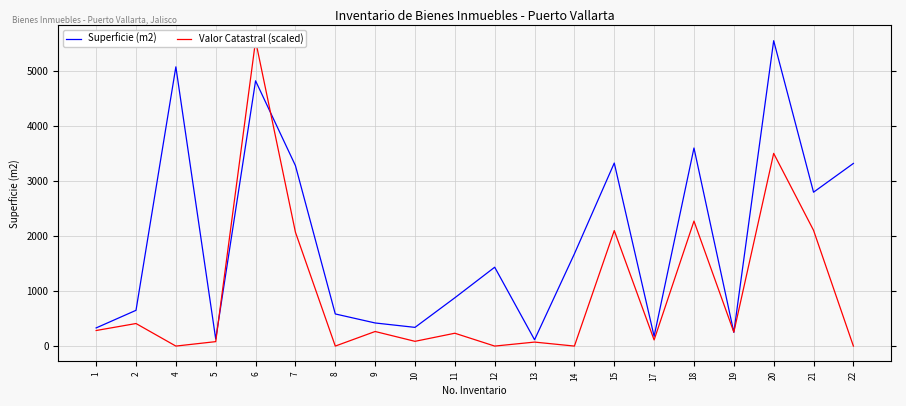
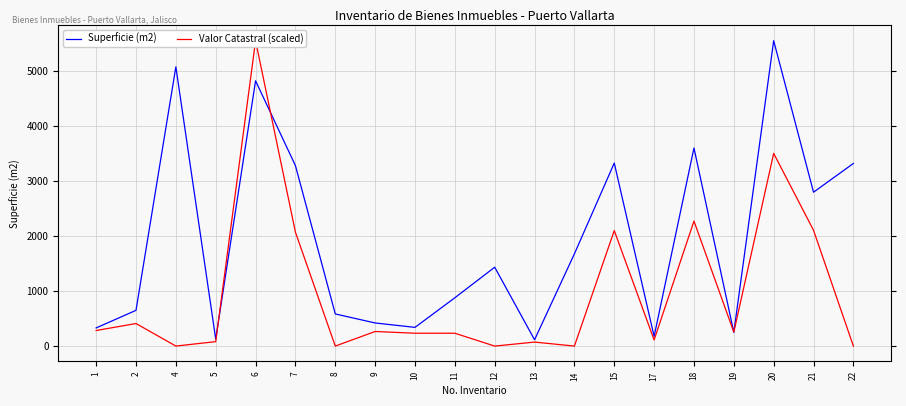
  {
    "Superficie (m2)": {
      "1": 300,
      "2": 700,
      "4": 5100,
      "5": 100,
      "6": 4800,
      "7": 3300,
      "8": 600,
      "9": 400,
      "10": 300,
      "11": 900,
      "12": 1400,
      "14": 1700,
      "15": 3300,
      "17": 200,
      "18": 3600,
      "20": 5600,
      "21": 2800,
      "22": 3300
    },
    "Valor Catastral (scaled)": {
      "1": 300,
      "2": 400,
      "4": 0,
      "5": 100,
      "7": 2100,
      "8": 0,
      "9": 300,
-     "10": 100,
+     "10": 200,
      "11": 200,
      "12": 0,
      "14": 0,
      "15": 2100,
      "17": 100,
      "18": 2300,
      "20": 3500,
      "21": 2100,
      "22": 0
    }
  }
